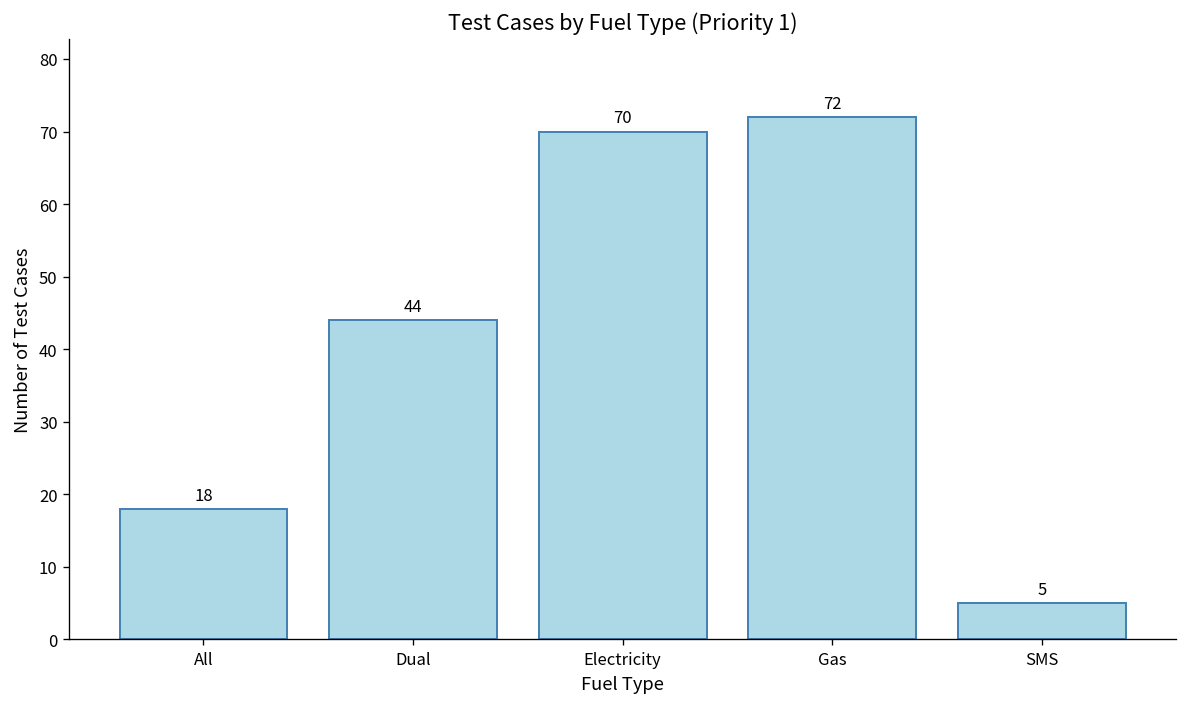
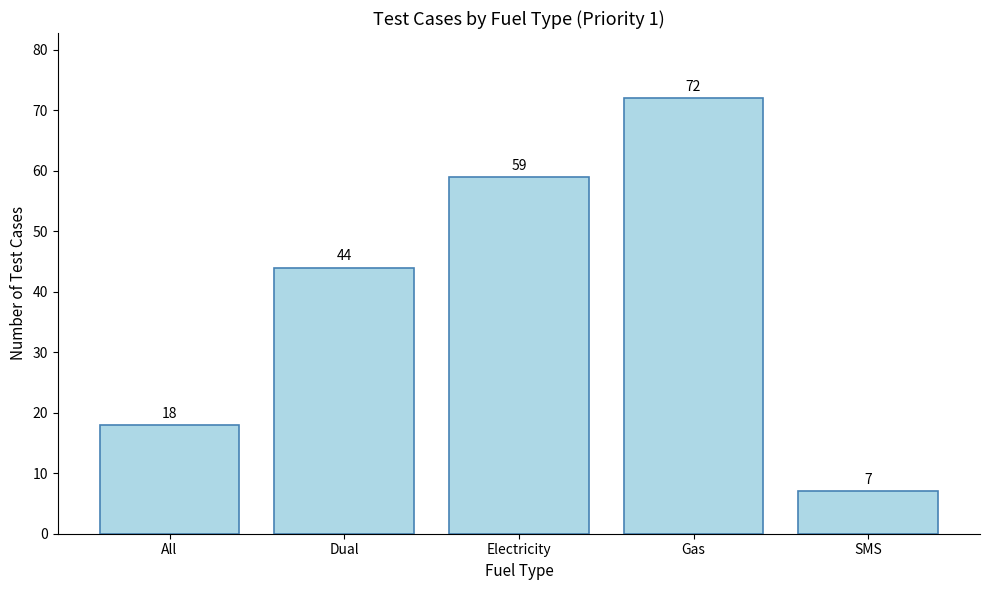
  {
    "All": 18,
    "Dual": 44,
-   "Electricity": 70,
+   "Electricity": 59,
    "Gas": 72,
-   "SMS": 5
+   "SMS": 7
  }
